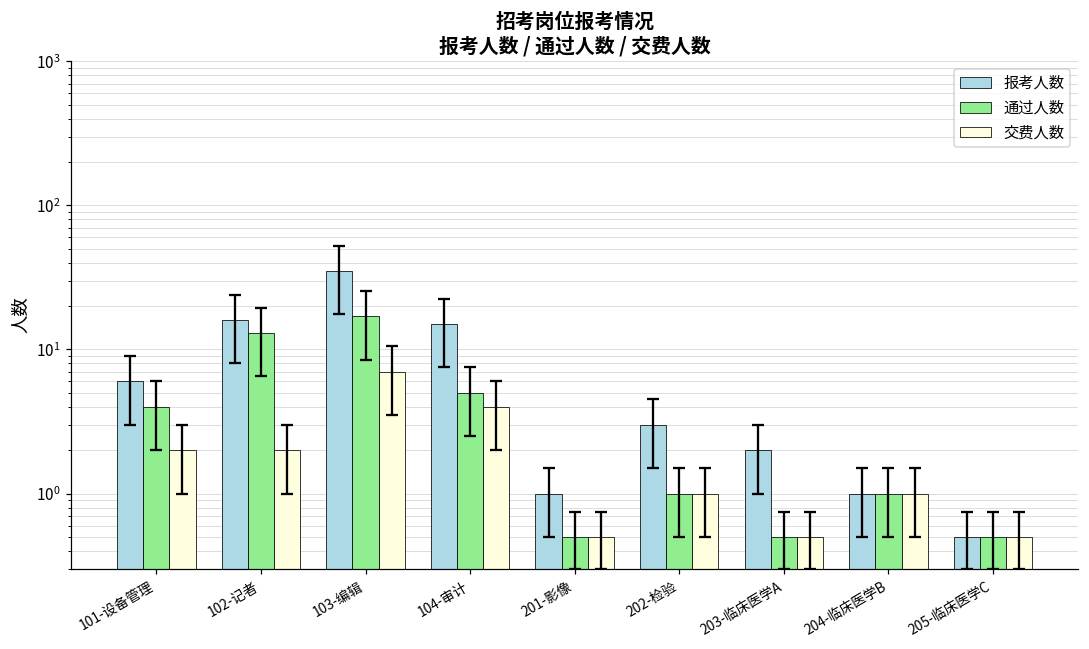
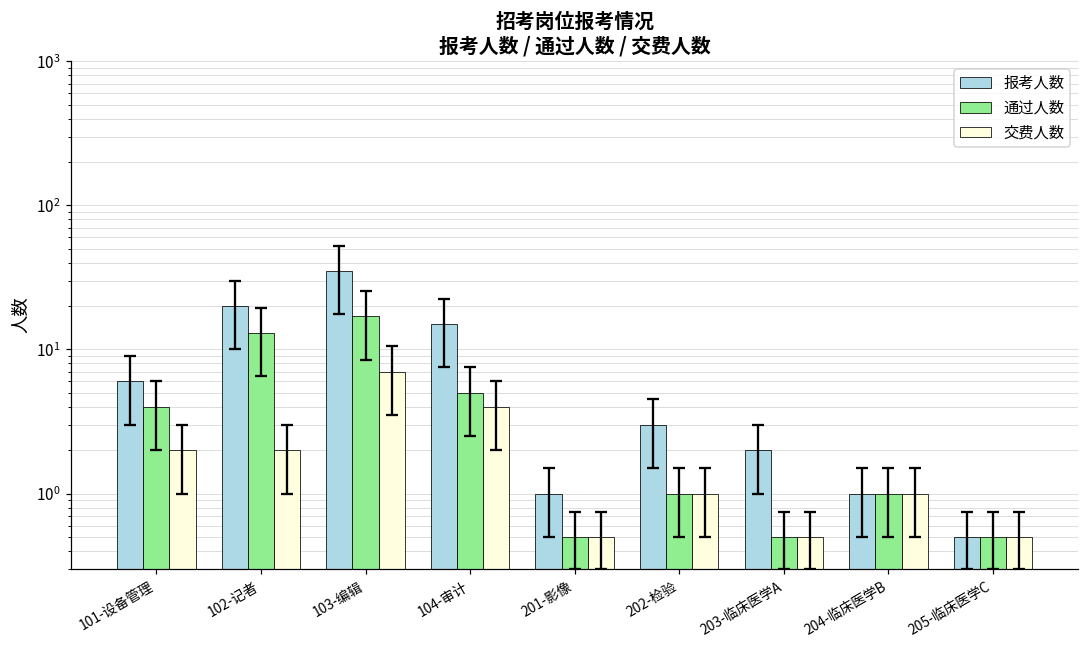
  {
    "报考人数": {
      "101-设备管理": 6,
-     "102-记者": 16,
+     "102-记者": 20,
      "103-编辑": 35,
      "104-审计": 15,
      "201-影像": 1,
      "202-检验": 3,
      "203-临床医学A": 2,
      "204-临床医学B": 1,
      "205-临床医学C": 0.50
    },
    "通过人数": {
      "101-设备管理": 4,
      "102-记者": 13,
      "103-编辑": 17,
      "104-审计": 5,
      "201-影像": 0.50,
      "202-检验": 1,
      "203-临床医学A": 0.50,
      "204-临床医学B": 1,
      "205-临床医学C": 0.50
    },
    "交费人数": {
      "101-设备管理": 2,
      "102-记者": 2,
      "103-编辑": 7,
      "104-审计": 4,
      "201-影像": 0.50,
      "202-检验": 1,
      "203-临床医学A": 0.50,
      "204-临床医学B": 1,
      "205-临床医学C": 0.50
    }
  }
